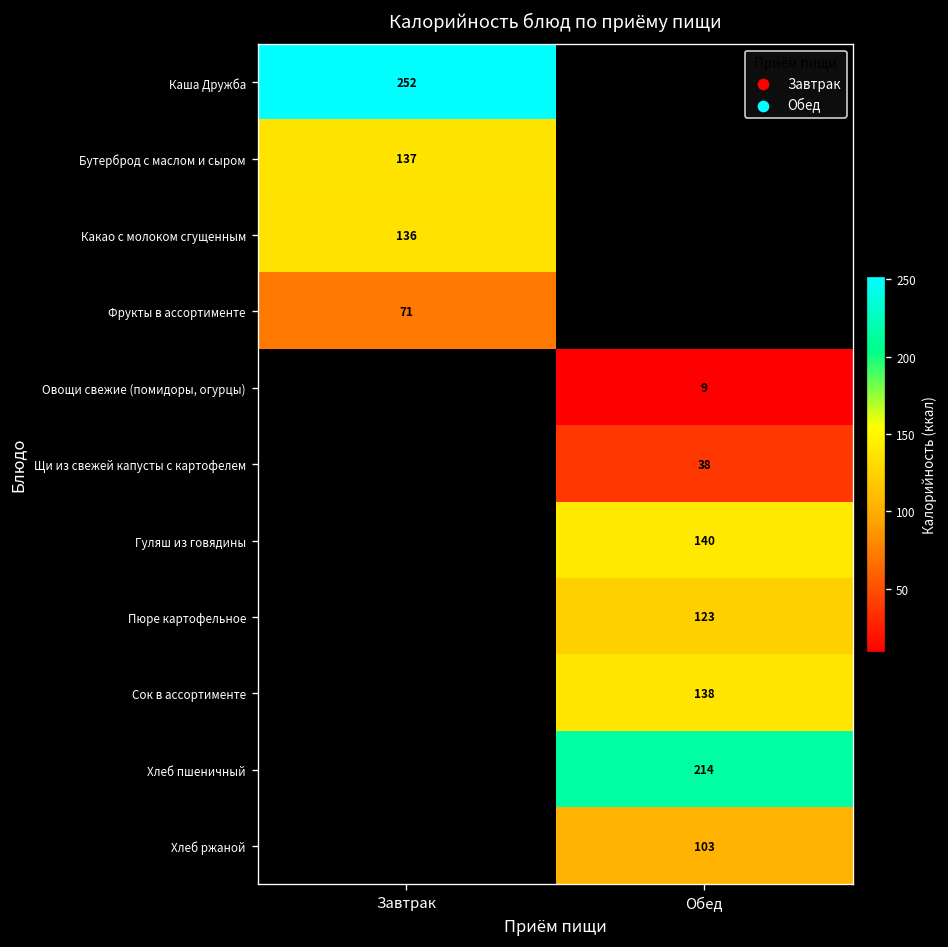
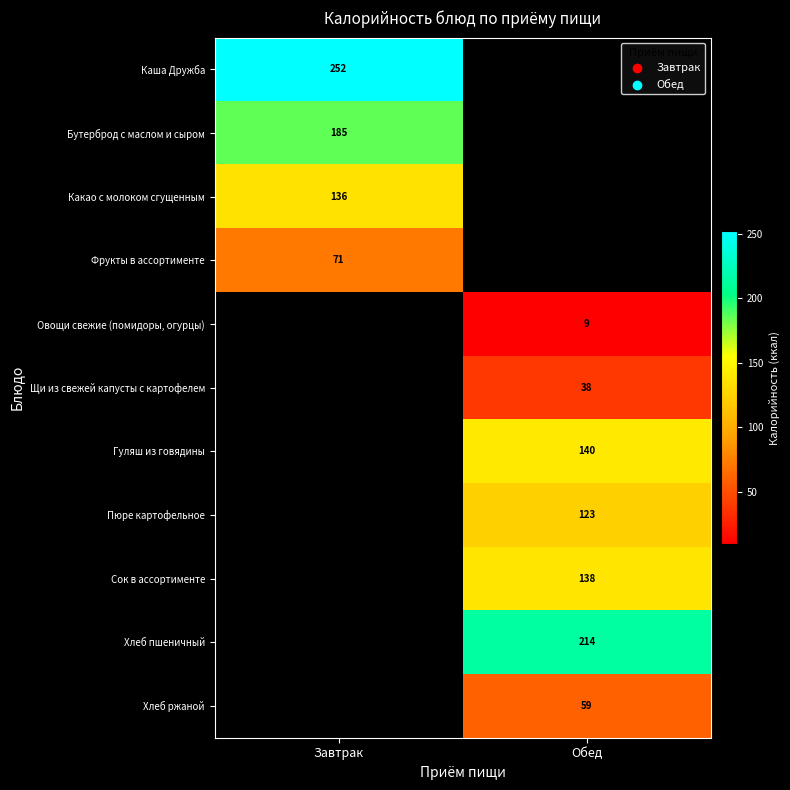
  {
    "Каша Дружба": {
      "Завтрак": 252
    },
    "Бутерброд с маслом и сыром": {
-     "Завтрак": 137
+     "Завтрак": 185
    },
    "Какао с молоком сгущенным": {
      "Завтрак": 136
    },
    "Фрукты в ассортименте": {
      "Завтрак": 71
    },
    "Овощи свежие (помидоры, огурцы)": {
      "Обед": 9
    },
    "Щи из свежей капусты с картофелем": {
      "Обед": 38
    },
    "Гуляш из говядины": {
      "Обед": 140
    },
    "Пюре картофельное": {
      "Обед": 123
    },
    "Сок в ассортименте": {
      "Обед": 138
    },
    "Хлеб пшеничный": {
      "Обед": 214
    },
    "Хлеб ржаной": {
-     "Обед": 103
+     "Обед": 59
    }
  }
